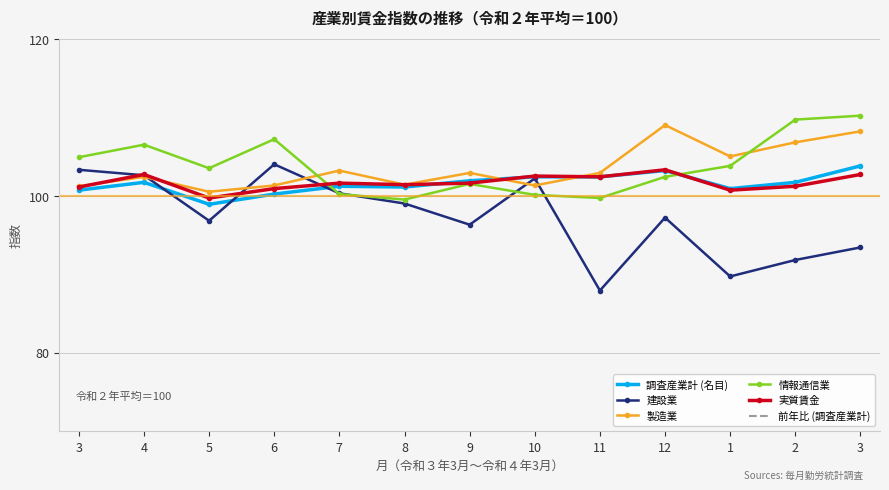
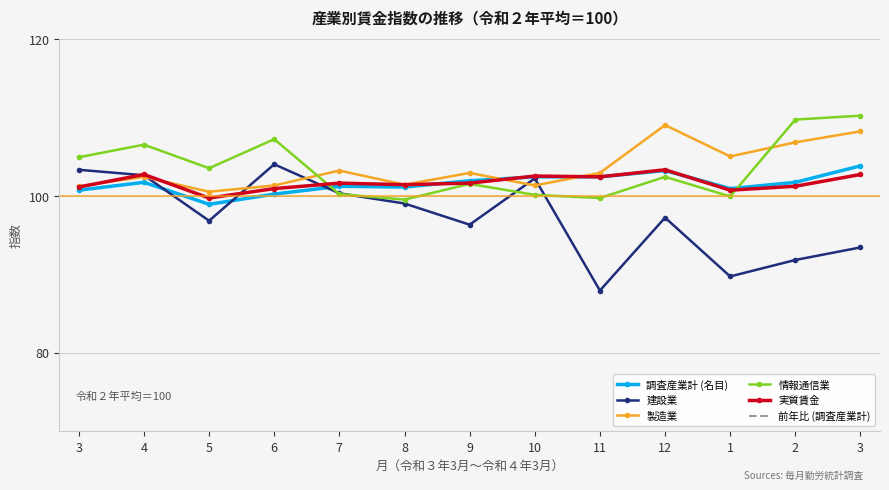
  {
    "調査産業計 (名目)": {
      "4": 102,
      "5": 99,
      "6": 100,
      "7": 101,
      "2": 102
    },
    "建設業": {
      "5": 97,
      "6": 104,
      "8": 99,
      "9": 96,
      "11": 88,
      "12": 97,
      "1": 90,
      "2": 92
    },
    "製造業": {
      "5": 101,
      "6": 101,
      "7": 103,
      "9": 103,
      "10": 101,
      "11": 103,
      "12": 109,
      "1": 105,
      "2": 107
    },
    "情報通信業": {
      "4": 107,
      "5": 104,
      "6": 107,
      "8": 100,
      "10": 100,
      "11": 100,
      "12": 102,
-     "1": 104,
+     "1": 100,
      "2": 110
    },
    "実質賃金": {
      "5": 100,
      "6": 101,
      "7": 102,
      "2": 101
    }
  }
